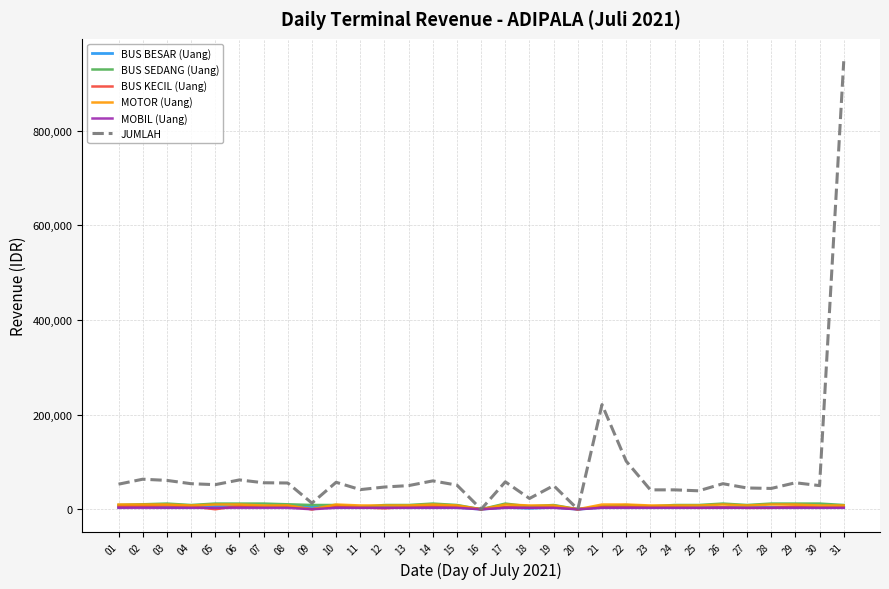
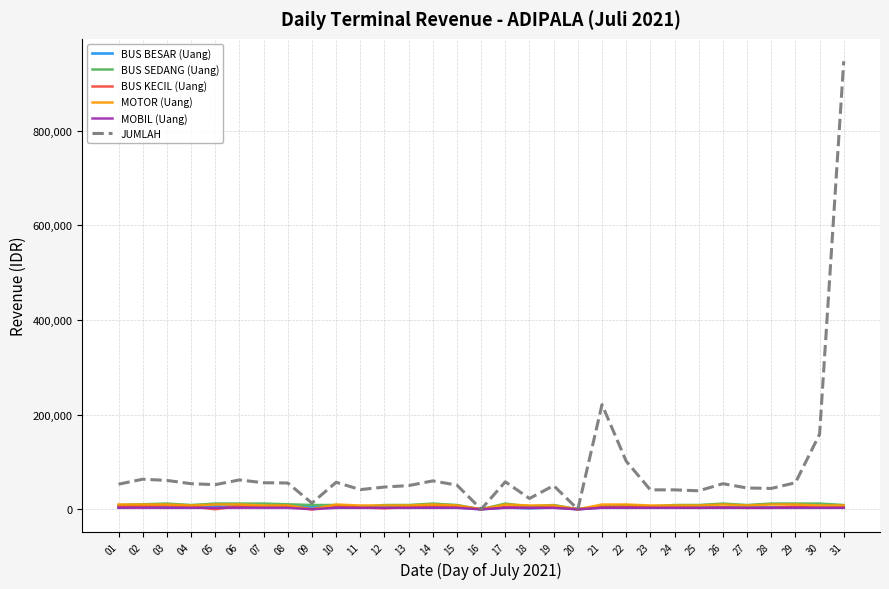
  {
    "JUMLAH": {
      "01": "50,000",
      "02": "60,000",
      "03": "60,000",
      "04": "50,000",
      "05": "50,000",
      "06": "60,000",
      "07": "60,000",
      "08": "60,000",
      "10": "60,000",
      "11": "40,000",
      "12": "50,000",
      "13": "50,000",
      "14": "60,000",
      "15": "50,000",
      "17": "60,000",
      "18": "20,000",
      "19": "50,000",
      "21": "220,000",
      "22": "100,000",
      "23": "40,000",
      "24": "40,000",
      "25": "40,000",
      "26": "50,000",
      "27": "50,000",
      "28": "40,000",
      "29": "60,000",
-     "30": "50,000",
+     "30": "160,000",
      "31": "950,000"
    }
  }
